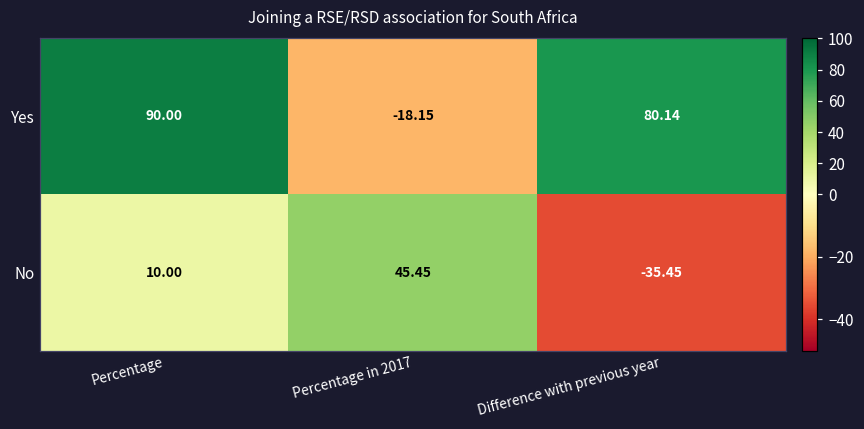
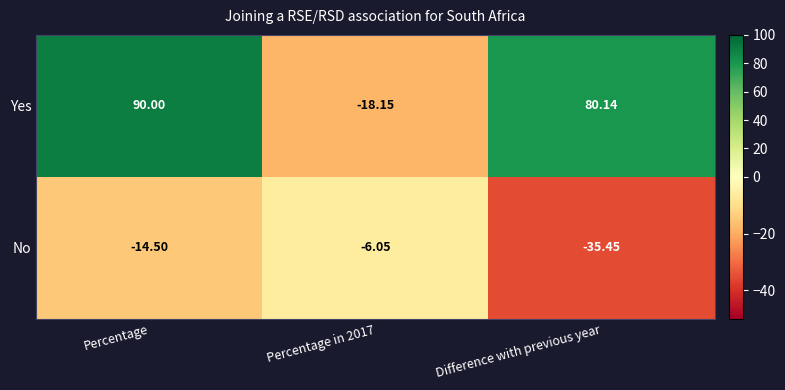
  {
    "Yes": {
      "Percentage": 90.00,
      "Percentage in 2017": -18.15,
      "Difference with previous year": 80.14
    },
    "No": {
-     "Percentage": 10.00,
-     "Percentage in 2017": 45.45,
+     "Percentage": -14.50,
+     "Percentage in 2017": -6.05,
      "Difference with previous year": -35.45
    }
  }
